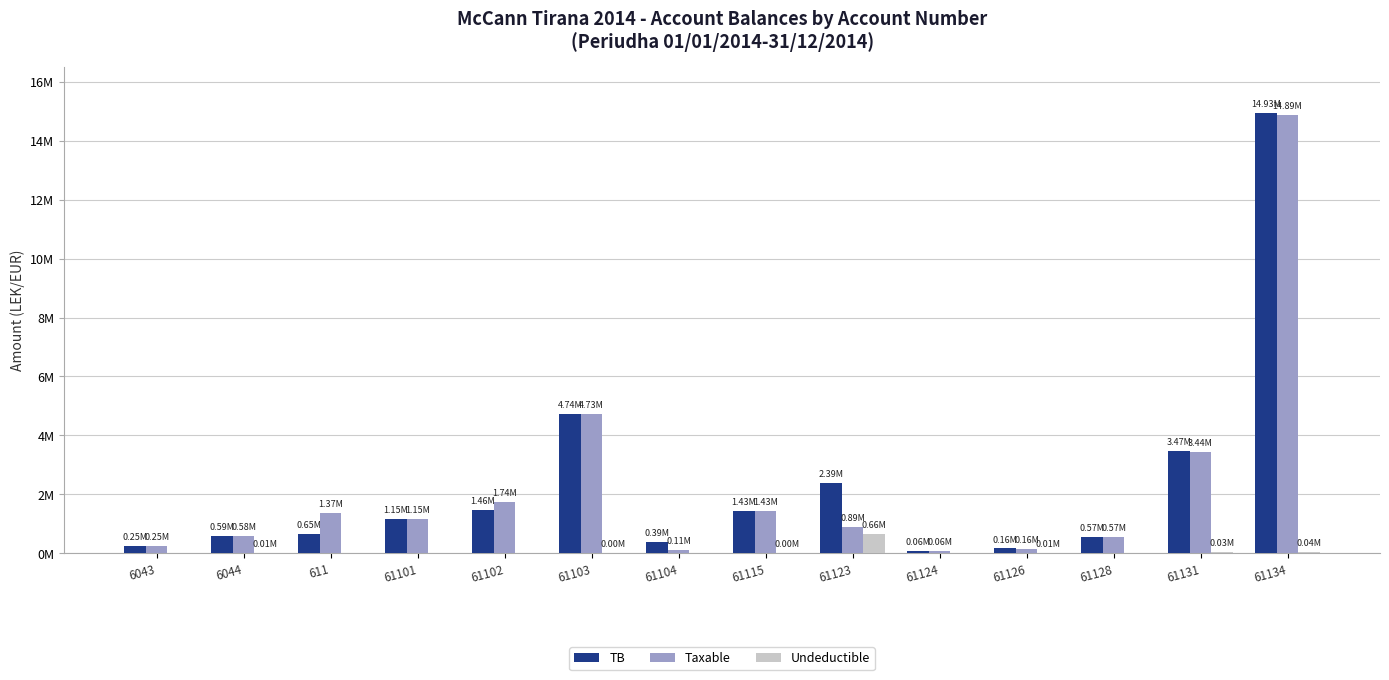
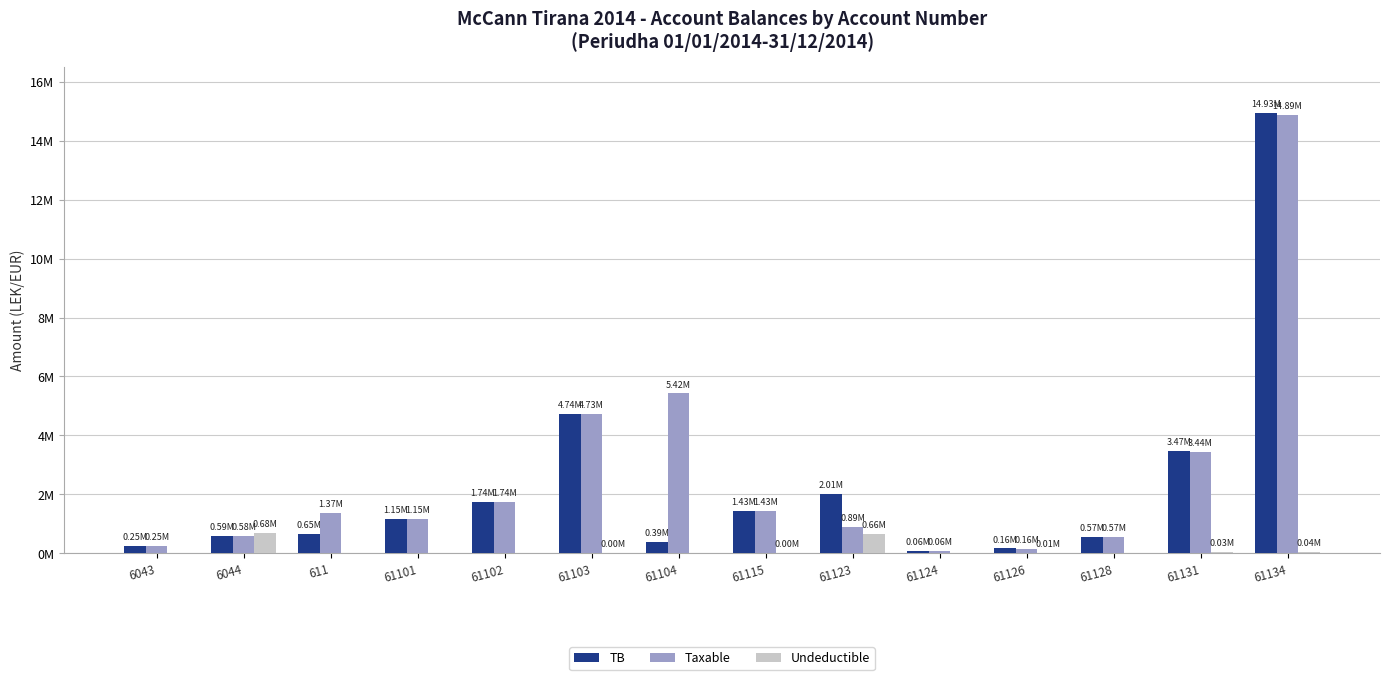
  {
    "TB": {
      "6043": "0.25M",
      "6044": "0.59M",
      "611": "0.65M",
      "61101": "1.15M",
-     "61102": "1.46M",
+     "61102": "1.74M",
      "61103": "4.74M",
      "61104": "0.39M",
      "61115": "1.43M",
-     "61123": "2.39M",
+     "61123": "2.01M",
      "61124": "0.06M",
      "61126": "0.16M",
      "61128": "0.57M",
      "61131": "3.47M"
    },
    "Taxable": {
      "6043": "0.25M",
      "6044": "0.58M",
      "611": "1.37M",
      "61101": "1.15M",
      "61102": "1.74M",
      "61103": "4.73M",
-     "61104": "0.11M",
+     "61104": "5.42M",
      "61115": "1.43M",
      "61123": "0.89M",
      "61124": "0.06M",
      "61126": "0.16M",
      "61128": "0.57M",
      "61131": "3.44M"
    },
    "Undeductible": {
-     "6044": "0.01M",
+     "6044": "0.68M",
      "61123": "0.66M",
      "61126": "0.01M",
      "61131": "0.03M",
      "61134": "0.04M"
    }
  }
